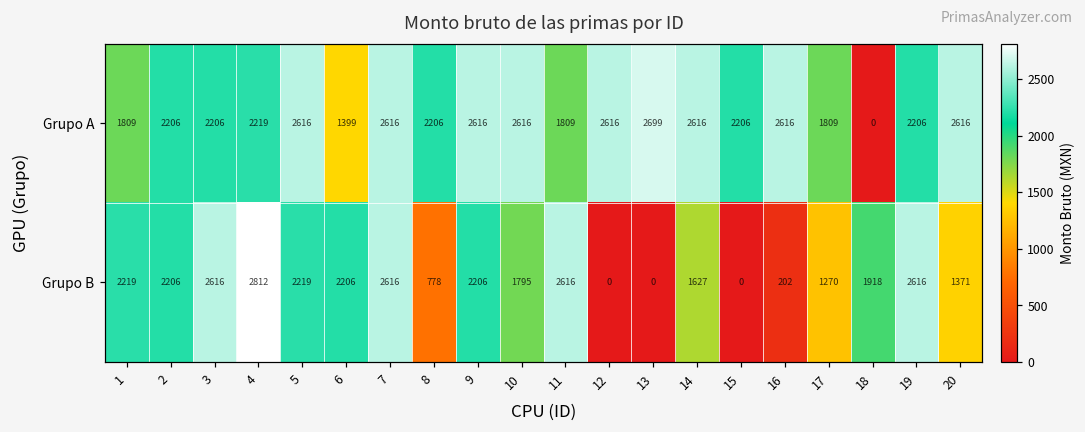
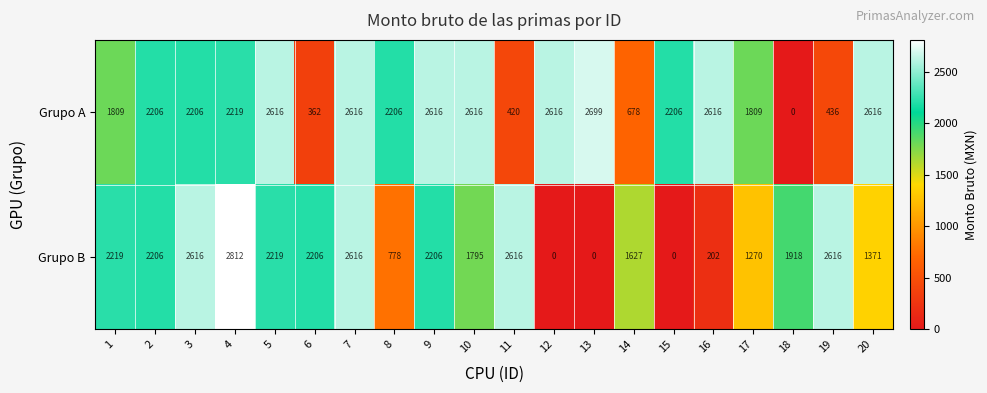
  {
    "Grupo A": {
      "1": 1809,
      "2": 2206,
      "3": 2206,
      "4": 2219,
      "5": 2616,
-     "6": 1399,
+     "6": 362,
      "7": 2616,
      "8": 2206,
      "9": 2616,
      "10": 2616,
-     "11": 1809,
+     "11": 420,
      "12": 2616,
      "13": 2699,
-     "14": 2616,
+     "14": 678,
      "15": 2206,
      "16": 2616,
      "17": 1809,
      "18": 0,
-     "19": 2206,
+     "19": 436,
      "20": 2616
    },
    "Grupo B": {
      "1": 2219,
      "2": 2206,
      "3": 2616,
      "4": 2812,
      "5": 2219,
      "6": 2206,
      "7": 2616,
      "8": 778,
      "9": 2206,
      "10": 1795,
      "11": 2616,
      "12": 0,
      "13": 0,
      "14": 1627,
      "15": 0,
      "16": 202,
      "17": 1270,
      "18": 1918,
      "19": 2616,
      "20": 1371
    }
  }
